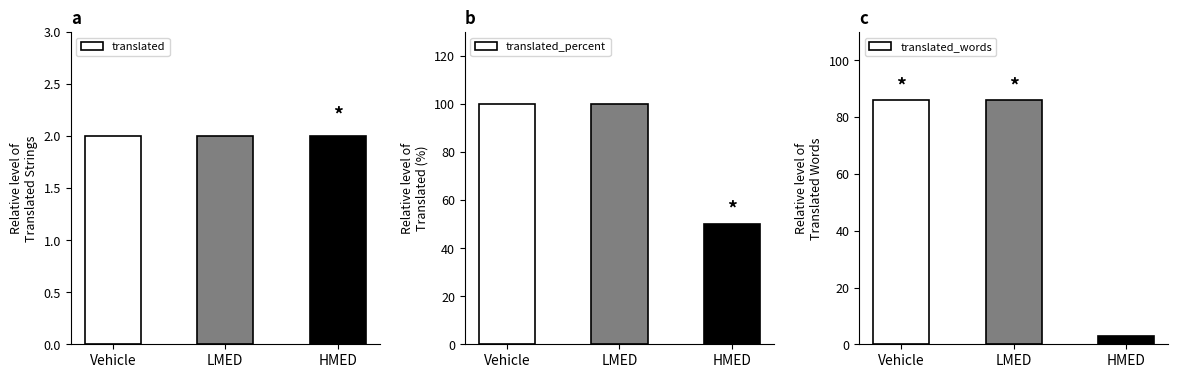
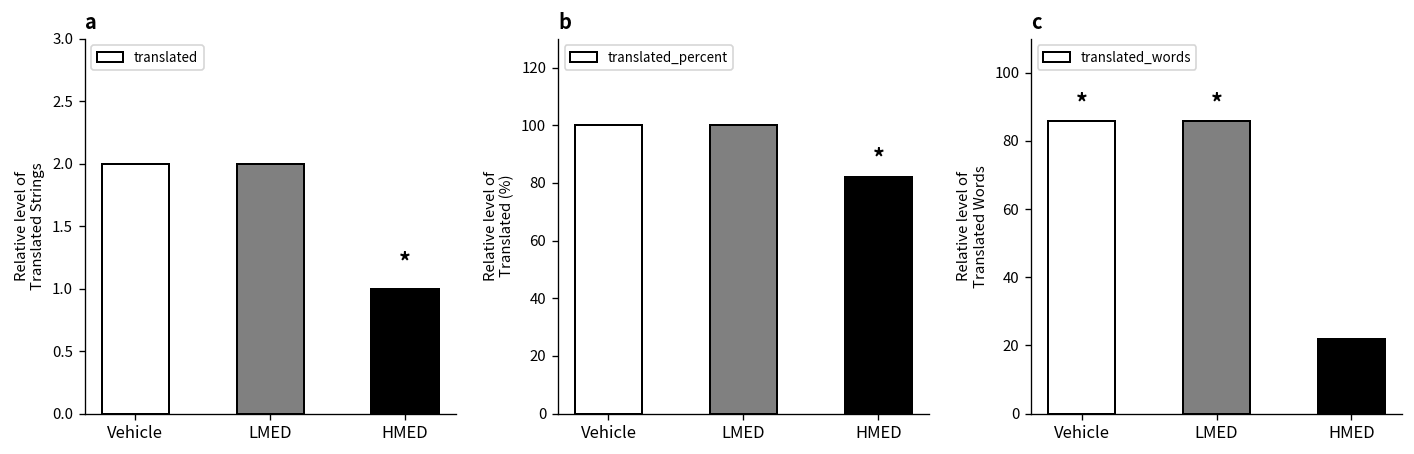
  {
    "a": {
      "Vehicle": 2,
      "LMED": 2,
-     "HMED": 2
+     "HMED": 1
    },
    "b": {
      "Vehicle": 100,
      "LMED": 100,
-     "HMED": 50
+     "HMED": 82
    },
    "c": {
      "Vehicle": 86,
      "LMED": 86,
-     "HMED": 3
+     "HMED": 22
    }
  }
